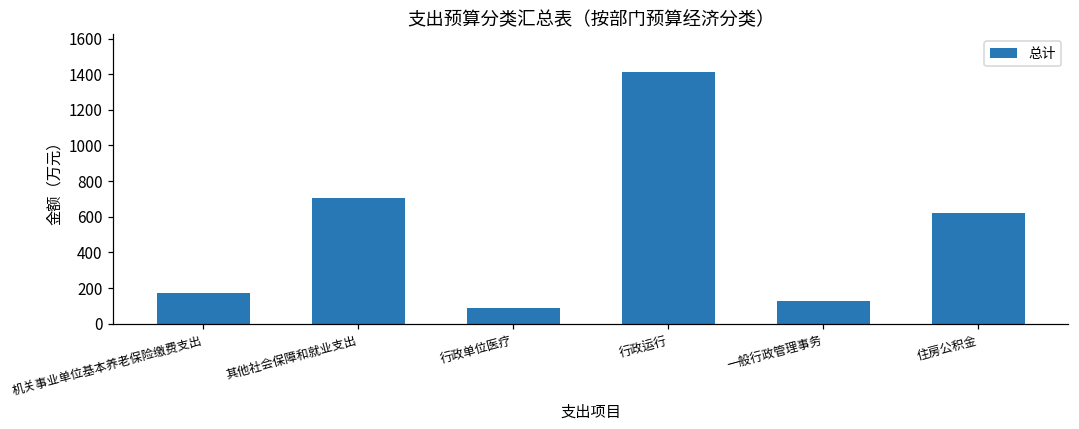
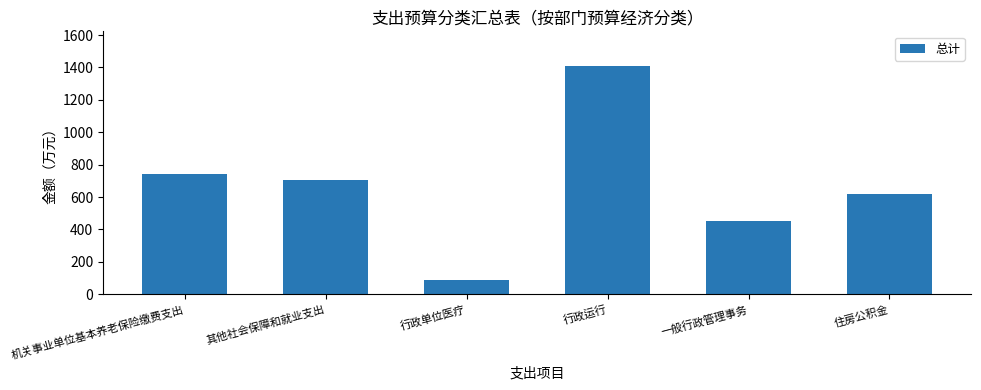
  {
-   "机关事业单位基本养老保险缴费支出": 170,
+   "机关事业单位基本养老保险缴费支出": 740,
    "其他社会保障和就业支出": 710,
    "行政单位医疗": 90,
    "行政运行": 1410,
-   "一般行政管理事务": 120,
+   "一般行政管理事务": 450,
    "住房公积金": 620
  }
